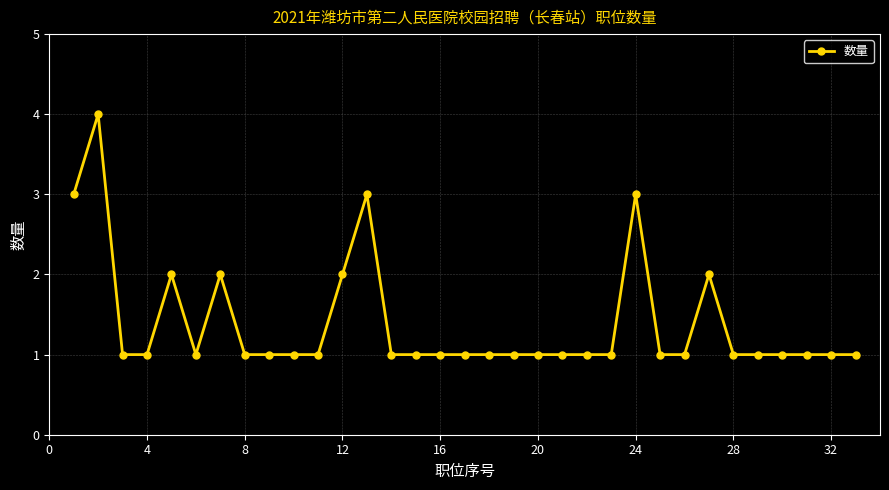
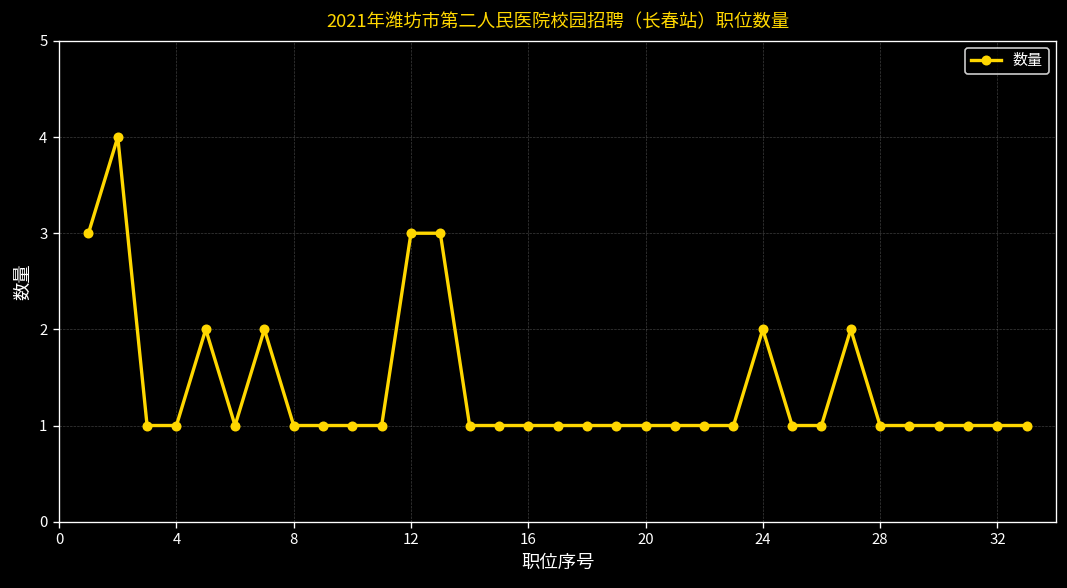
  {
    "4": 1,
    "8": 1,
-   "12": 2,
+   "12": 3,
    "16": 1,
    "20": 1,
-   "24": 3,
+   "24": 2,
    "28": 1,
    "32": 1
  }
